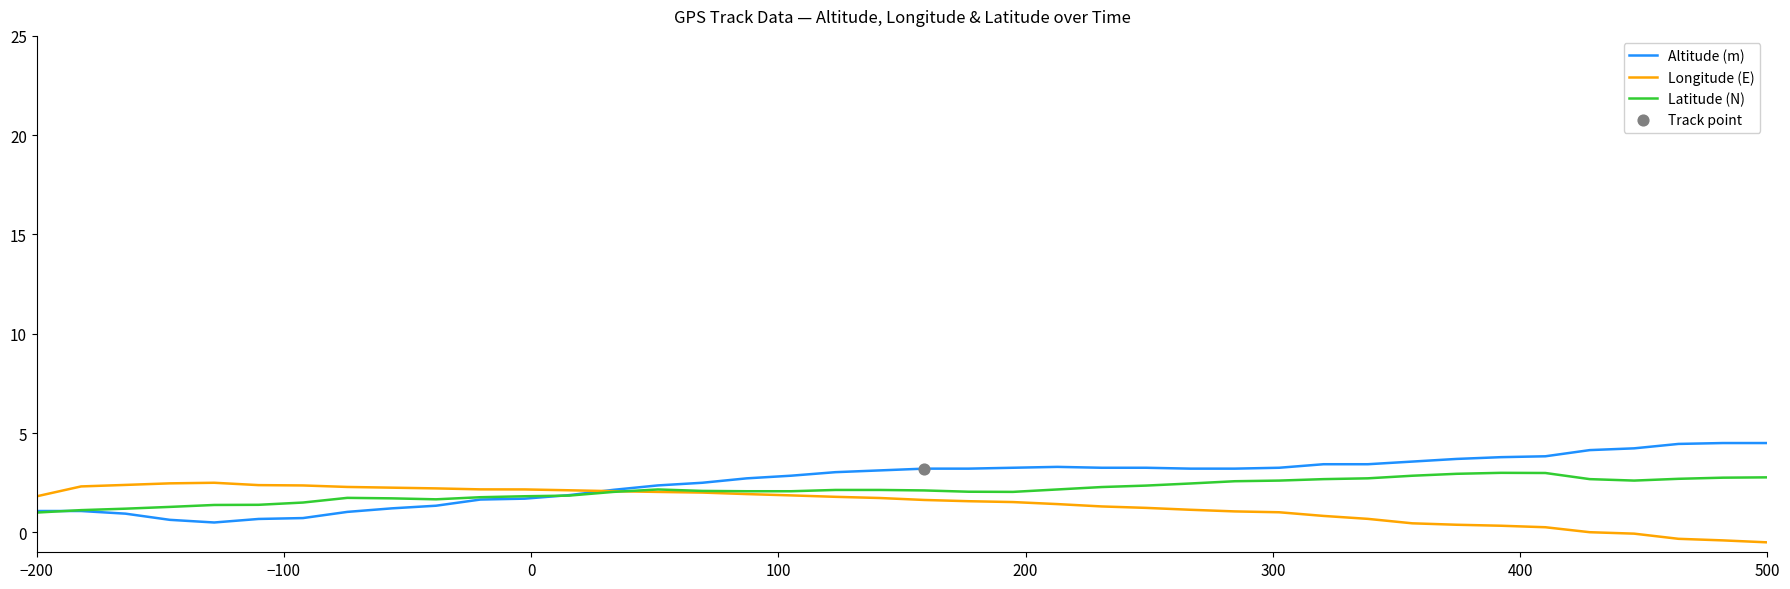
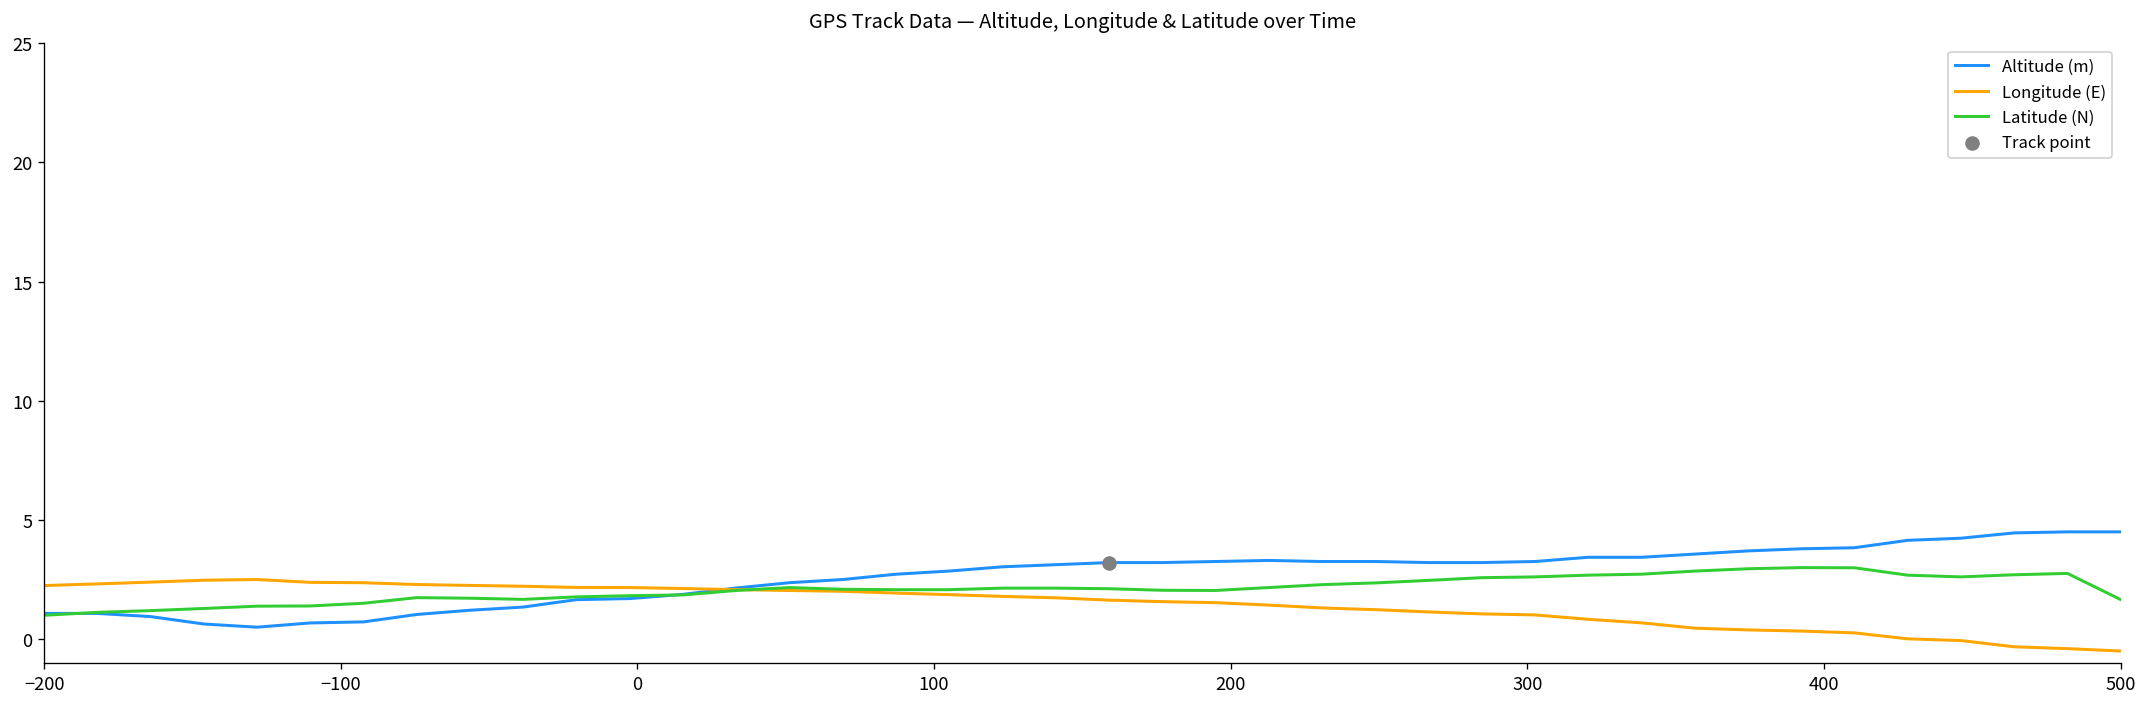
  {
    "Altitude (m)": {
      "500": 4.5
    },
    "Longitude (E)": {
-     "−200": 1.8,
+     "−200": 2.2,
      "500": -0.5
    },
    "Latitude (N)": {
-     "500": 2.8
+     "500": 1.7
    }
  }
